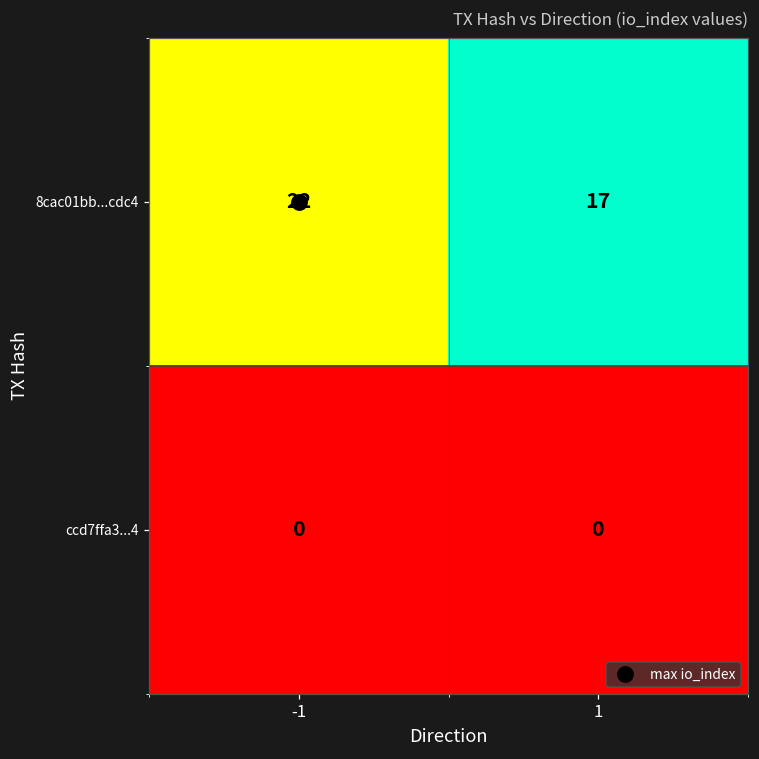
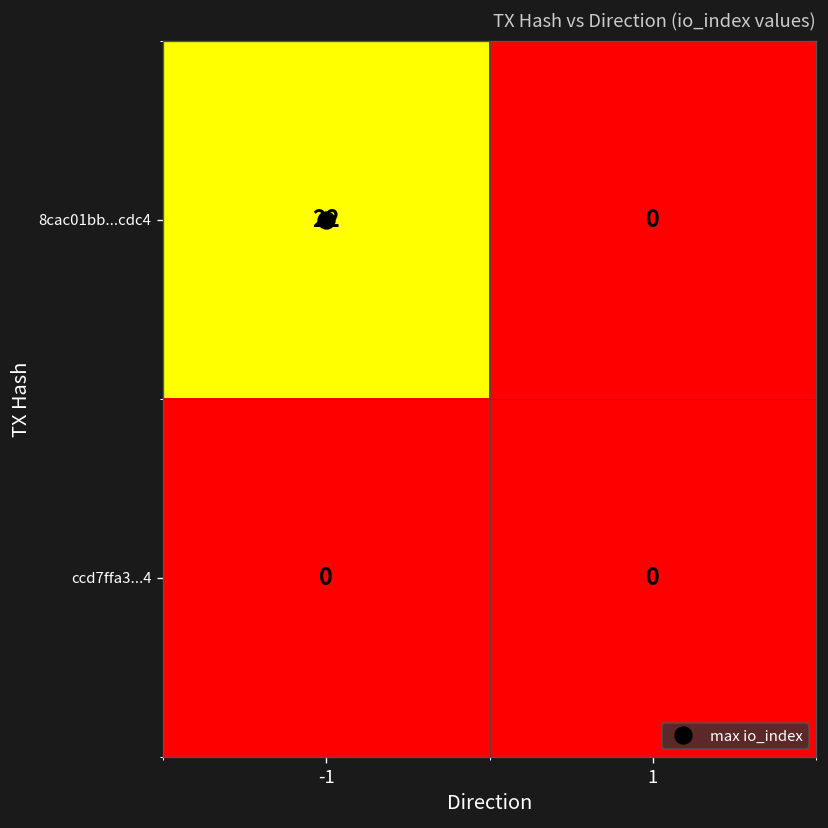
  {
    "8cac01bb...cdc4": {
-     "1": 17
+     "1": 0
    },
    "ccd7ffa3...4": {
      "-1": 0,
      "1": 0
    }
  }
